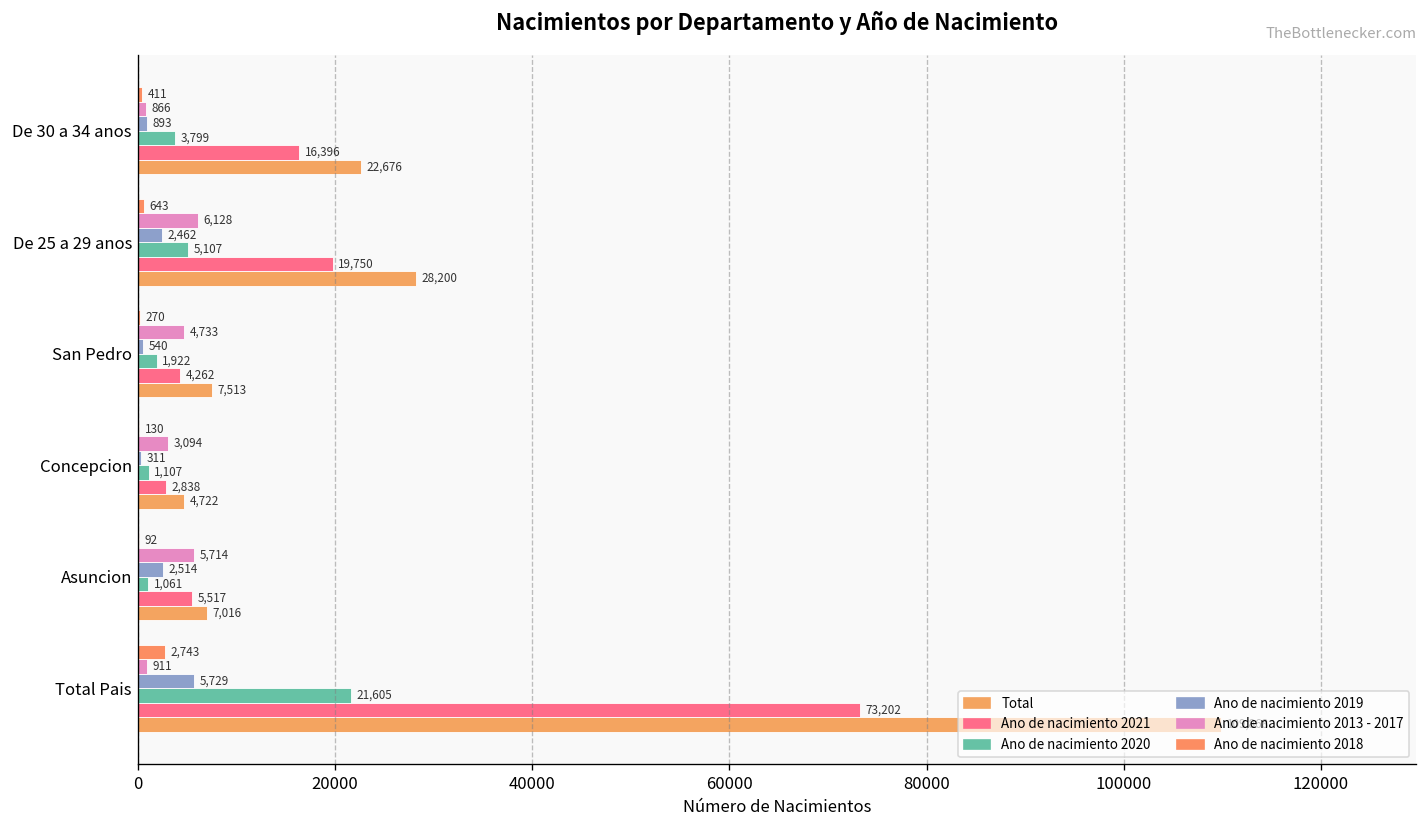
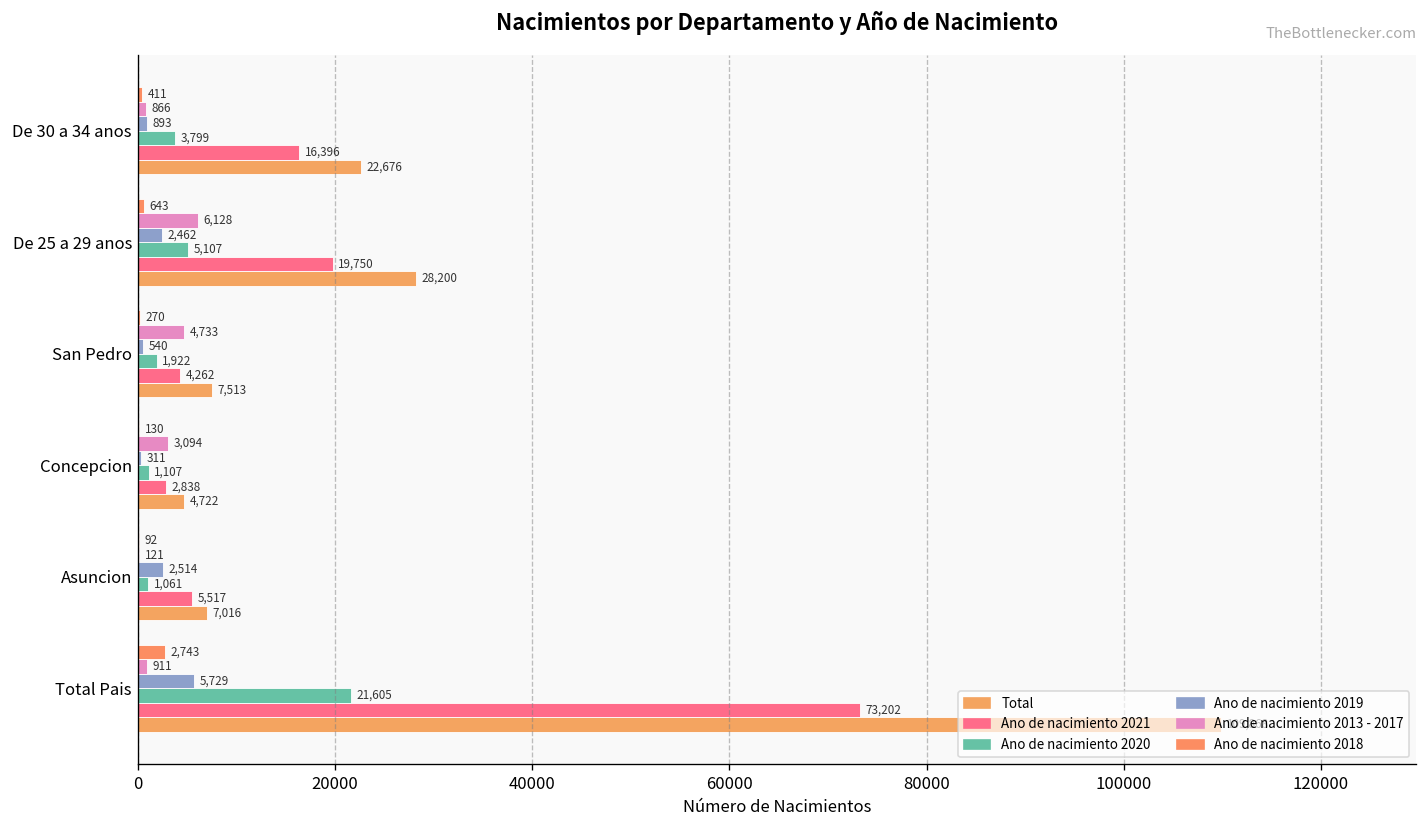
  {
    "Ano de nacimiento 2020": {
      "De 30 a 34 anos": "3,799",
      "De 25 a 29 anos": "5,107",
      "San Pedro": "1,922",
      "Concepcion": "1,107",
      "Asuncion": "1,061",
      "Total Pais": "21,605"
    },
    "Ano de nacimiento 2019": {
      "De 30 a 34 anos": "893",
      "De 25 a 29 anos": "2,462",
      "San Pedro": "540",
      "Concepcion": "311",
      "Asuncion": "2,514",
      "Total Pais": "5,729"
    },
    "Ano de nacimiento 2013 - 2017": {
      "De 30 a 34 anos": "866",
      "De 25 a 29 anos": "6,128",
      "San Pedro": "4,733",
      "Concepcion": "3,094",
-     "Asuncion": "5,714",
+     "Asuncion": "121",
      "Total Pais": "911"
    }
  }
